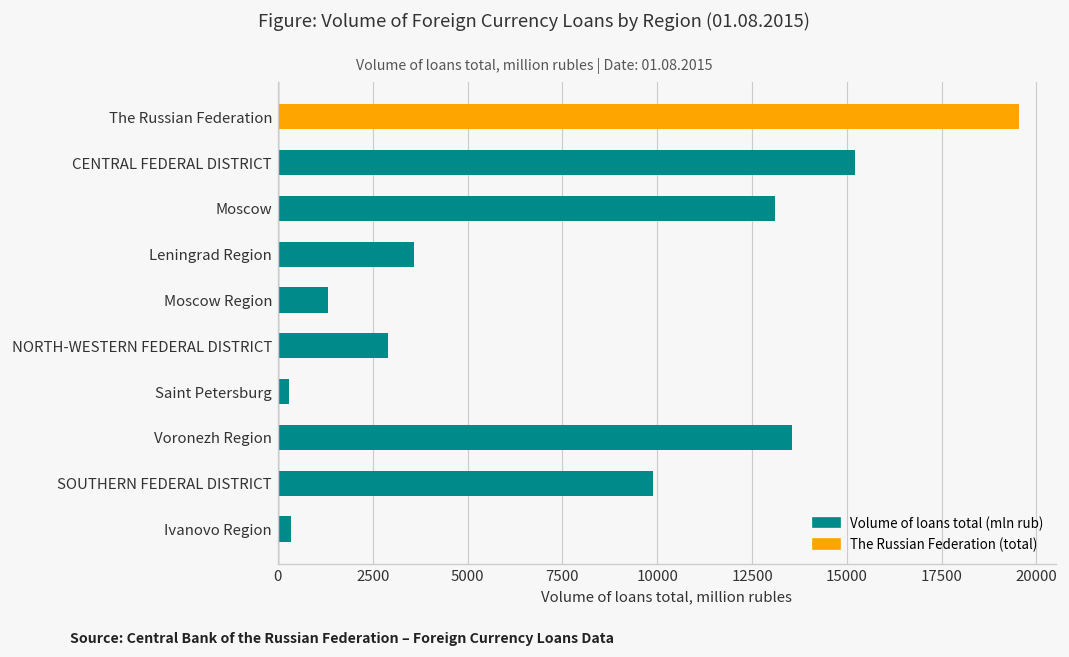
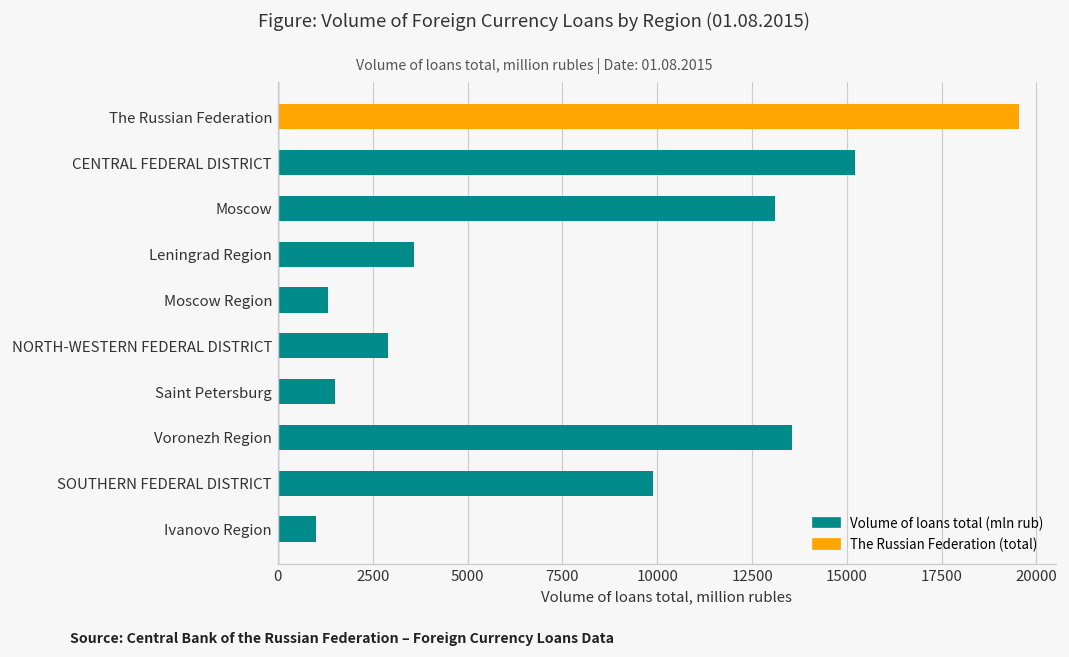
  {
    "The Russian Federation": 19500,
    "CENTRAL FEDERAL DISTRICT": 15200,
    "Moscow": 13100,
    "Leningrad Region": 3600,
    "Moscow Region": 1300,
    "NORTH-WESTERN FEDERAL DISTRICT": 2900,
-   "Saint Petersburg": 300,
+   "Saint Petersburg": 1500,
    "Voronezh Region": 13500,
    "SOUTHERN FEDERAL DISTRICT": 9900,
-   "Ivanovo Region": 300
+   "Ivanovo Region": 1000
  }
